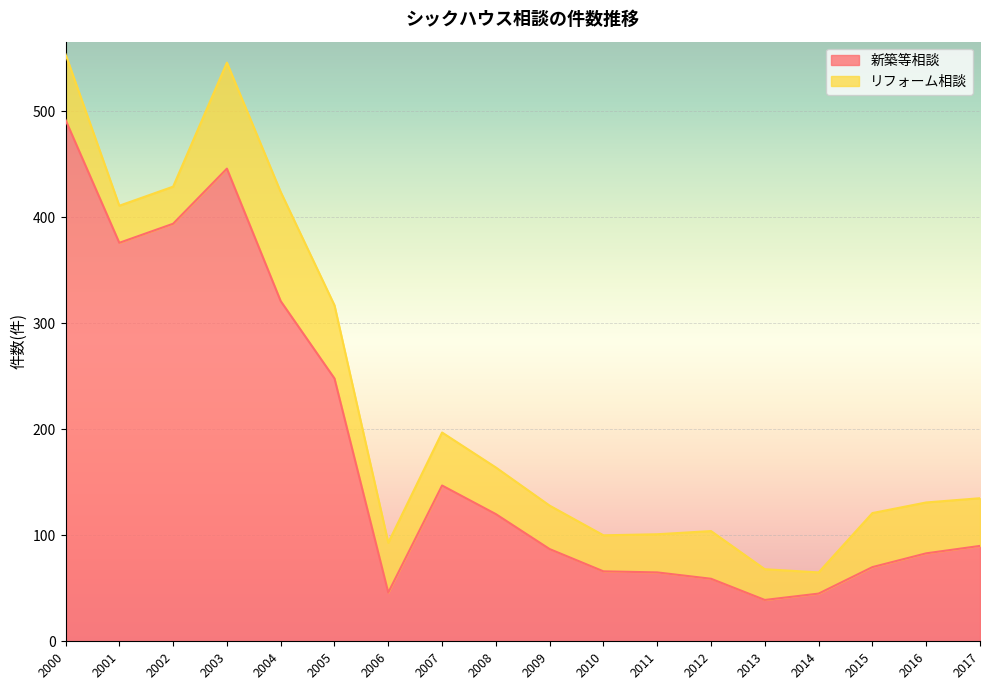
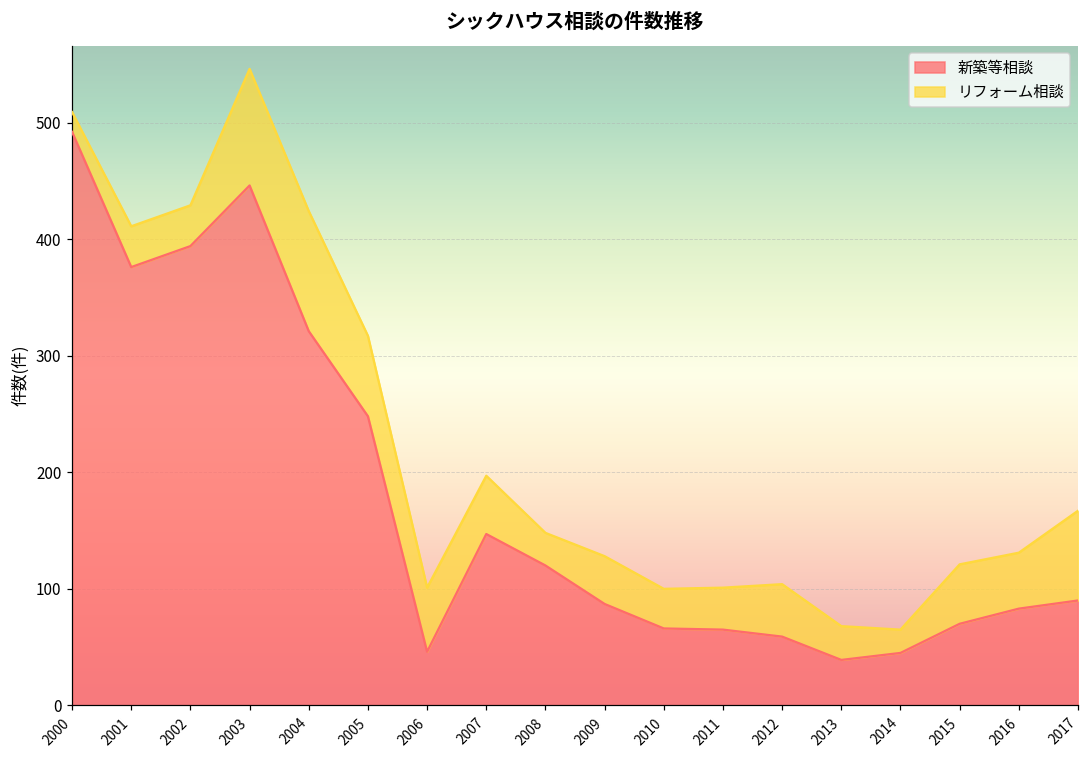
  {
    "新築等相談": {
      "2000": 492,
      "2001": 376,
      "2002": 394,
      "2003": 446,
      "2004": 321,
      "2005": 248,
      "2006": 46,
      "2007": 147,
      "2008": 120,
      "2009": 87,
      "2010": 66,
      "2011": 65,
      "2012": 59,
      "2013": 39,
      "2014": 45,
      "2015": 70,
      "2016": 83,
      "2017": 90
    },
    "リフォーム相談": {
-     "2000": 62,
+     "2000": 17,
      "2001": 35,
      "2002": 35,
      "2003": 100,
      "2004": 103,
      "2005": 69,
-     "2006": 47,
+     "2006": 55,
      "2007": 50,
-     "2008": 44,
+     "2008": 28,
      "2009": 41,
      "2010": 34,
      "2011": 36,
      "2012": 45,
      "2013": 29,
      "2014": 20,
      "2015": 51,
      "2016": 48,
-     "2017": 45
+     "2017": 77
    }
  }
